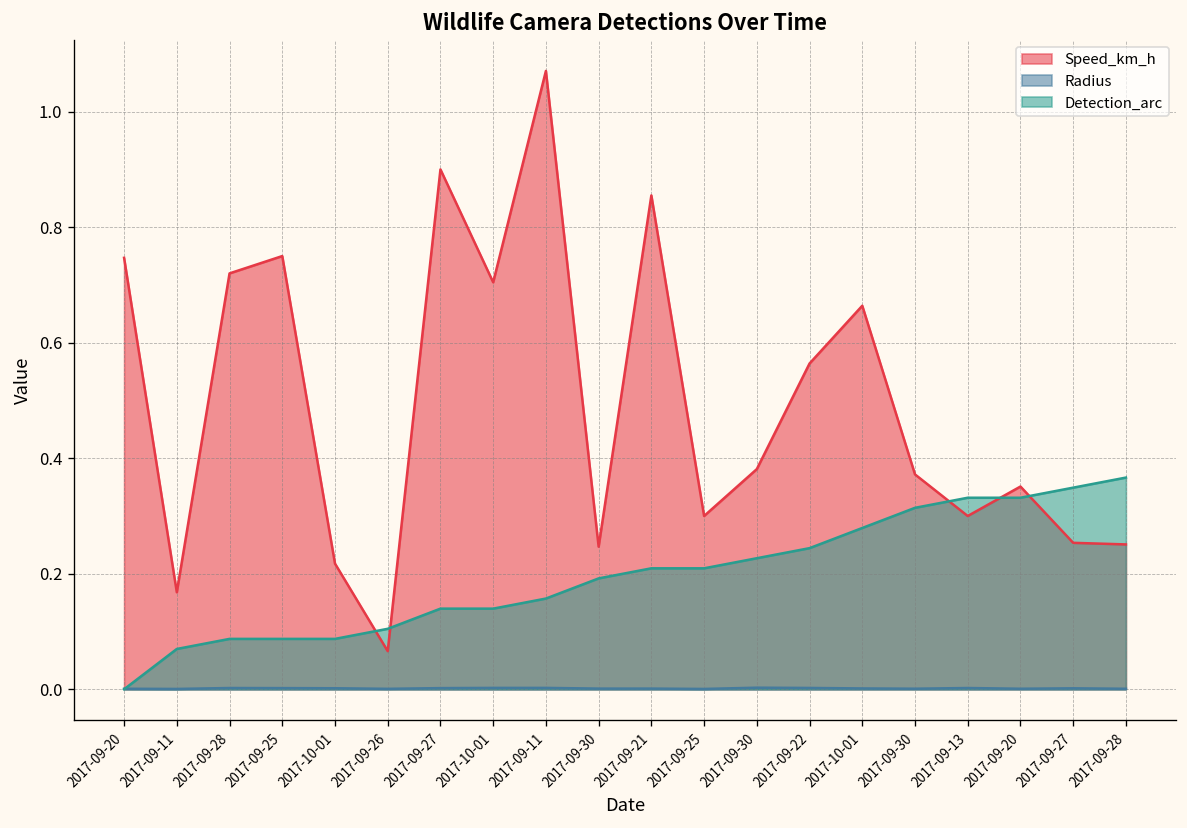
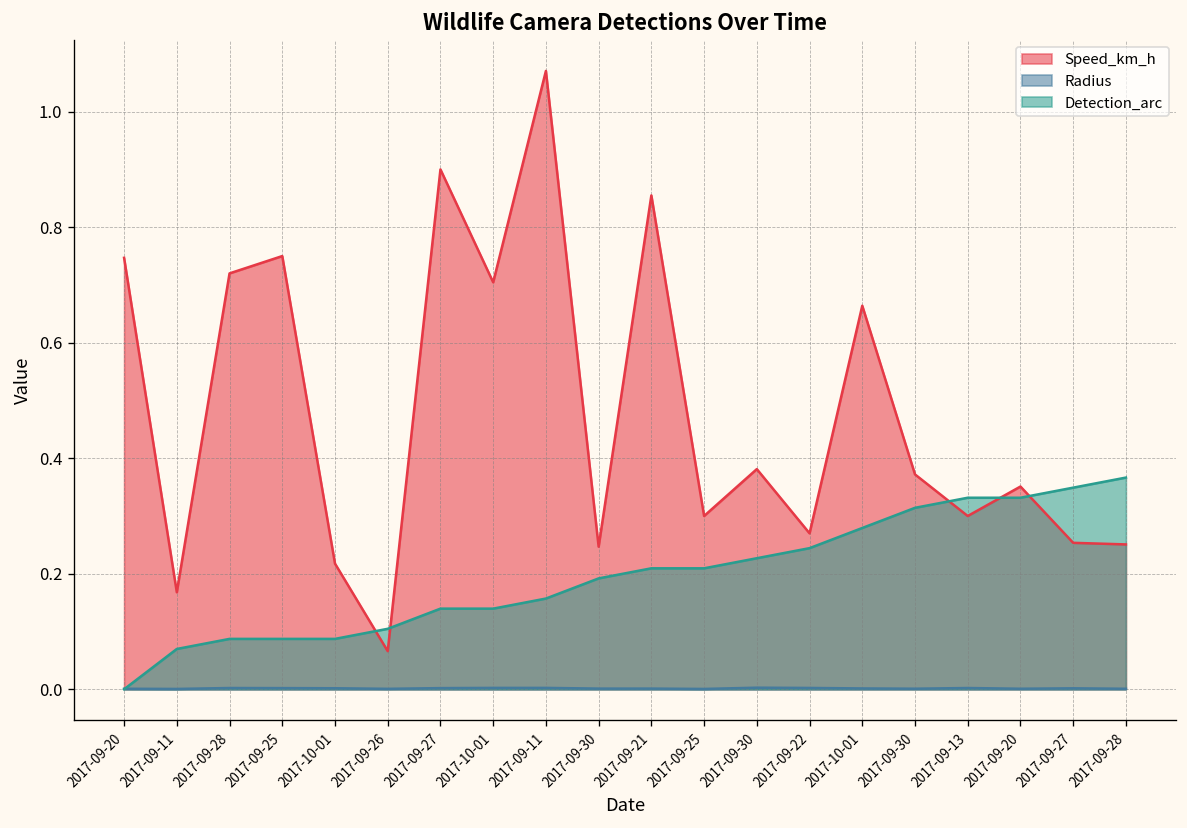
  {
    "Speed_km_h": {
      "2017-09-26": 0.07,
      "2017-09-21": 0.86,
-     "2017-09-22": 0.56,
+     "2017-09-22": 0.27,
      "2017-09-13": 0.30
    }
  }
